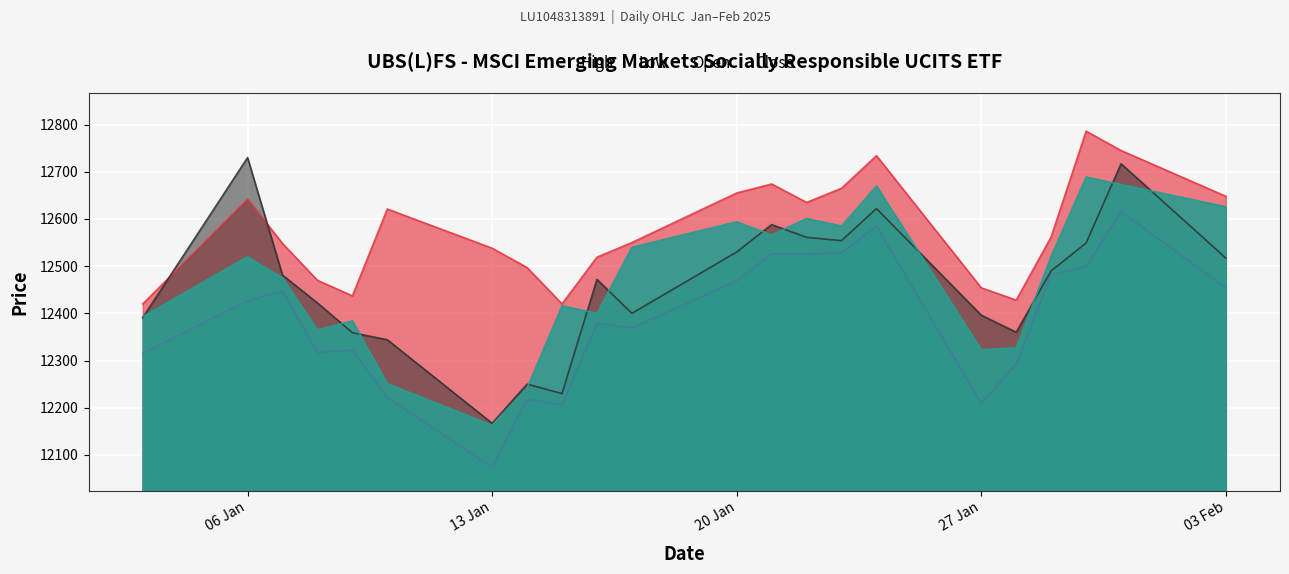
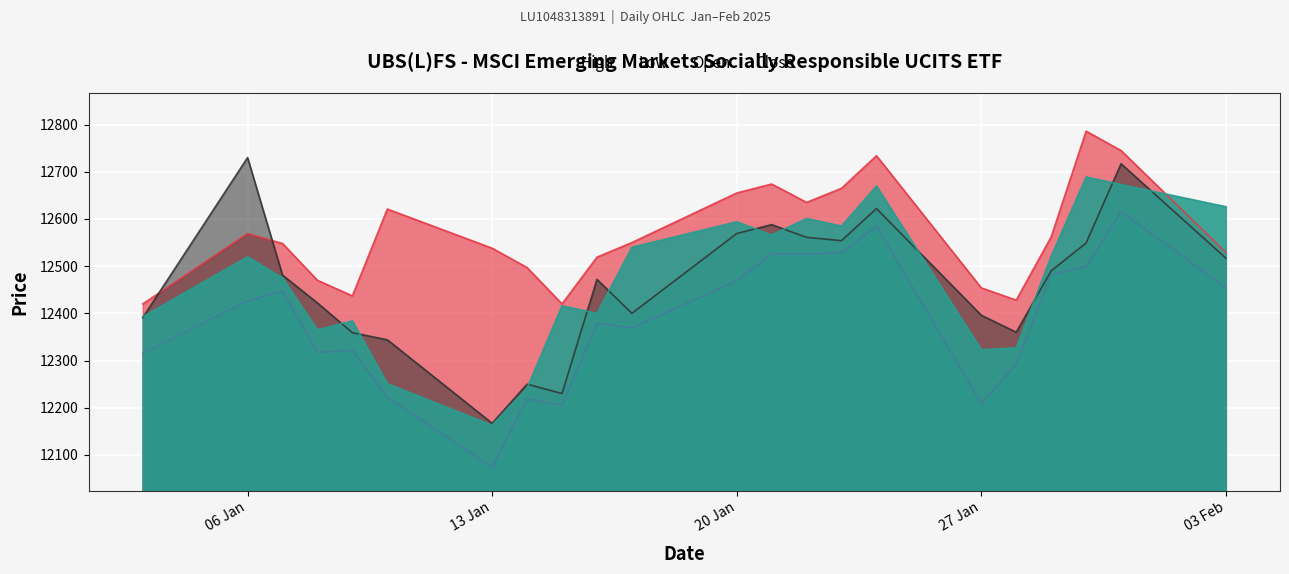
  {
    "High": {
-     "06 Jan": 12640,
+     "06 Jan": 12570,
      "13 Jan": 12540,
      "20 Jan": 12660,
      "27 Jan": 12450,
-     "03 Feb": 12650
+     "03 Feb": 12530
    },
    "Open": {
      "06 Jan": 12730,
-     "20 Jan": 12530,
+     "20 Jan": 12570,
      "27 Jan": 12400,
      "03 Feb": 12520
    }
  }
